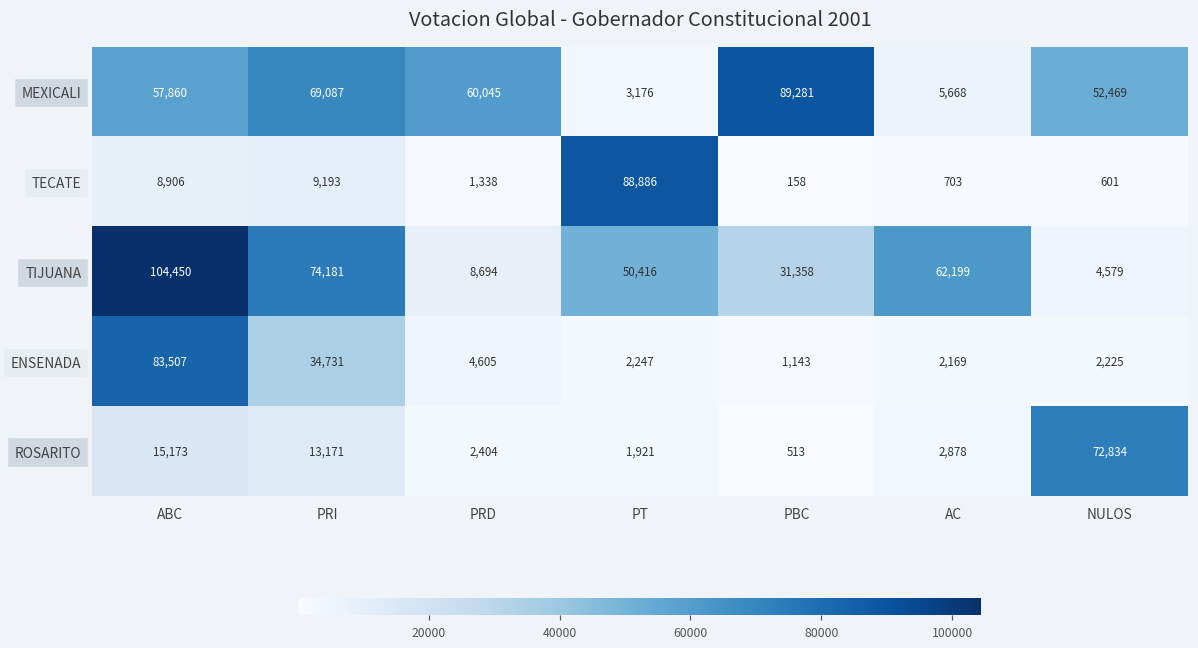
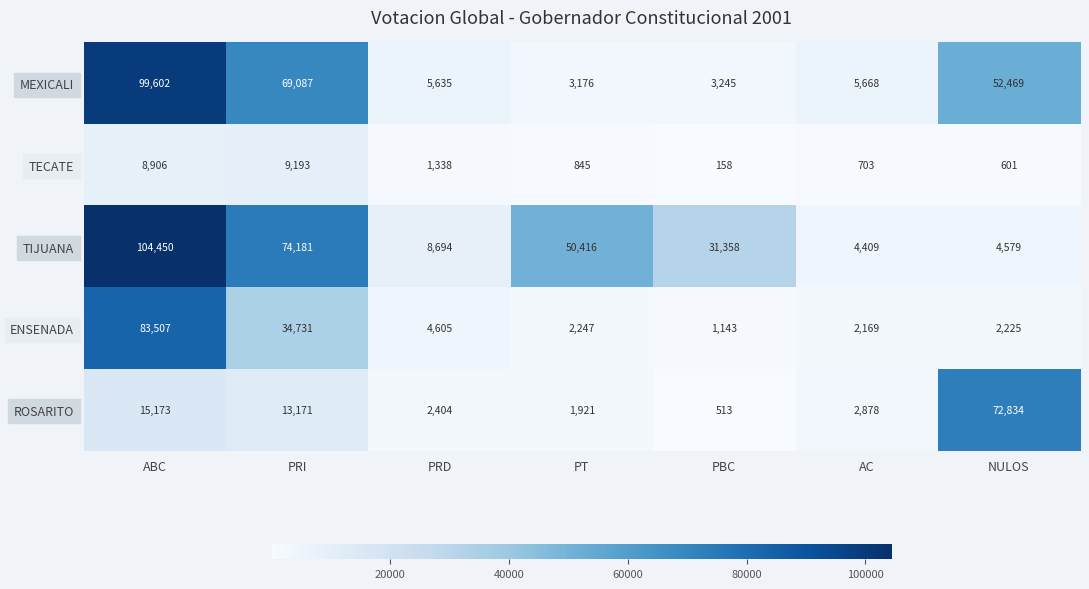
  {
    "MEXICALI": {
-     "ABC": "57,860",
+     "ABC": "99,602",
      "PRI": "69,087",
-     "PRD": "60,045",
+     "PRD": "5,635",
      "PT": "3,176",
-     "PBC": "89,281",
+     "PBC": "3,245",
      "AC": "5,668",
      "NULOS": "52,469"
    },
    "TECATE": {
      "ABC": "8,906",
      "PRI": "9,193",
      "PRD": "1,338",
-     "PT": "88,886",
+     "PT": "845",
      "PBC": "158",
      "AC": "703",
      "NULOS": "601"
    },
    "TIJUANA": {
      "ABC": "104,450",
      "PRI": "74,181",
      "PRD": "8,694",
      "PT": "50,416",
      "PBC": "31,358",
-     "AC": "62,199",
+     "AC": "4,409",
      "NULOS": "4,579"
    },
    "ENSENADA": {
      "ABC": "83,507",
      "PRI": "34,731",
      "PRD": "4,605",
      "PT": "2,247",
      "PBC": "1,143",
      "AC": "2,169",
      "NULOS": "2,225"
    },
    "ROSARITO": {
      "ABC": "15,173",
      "PRI": "13,171",
      "PRD": "2,404",
      "PT": "1,921",
      "PBC": "513",
      "AC": "2,878",
      "NULOS": "72,834"
    }
  }
